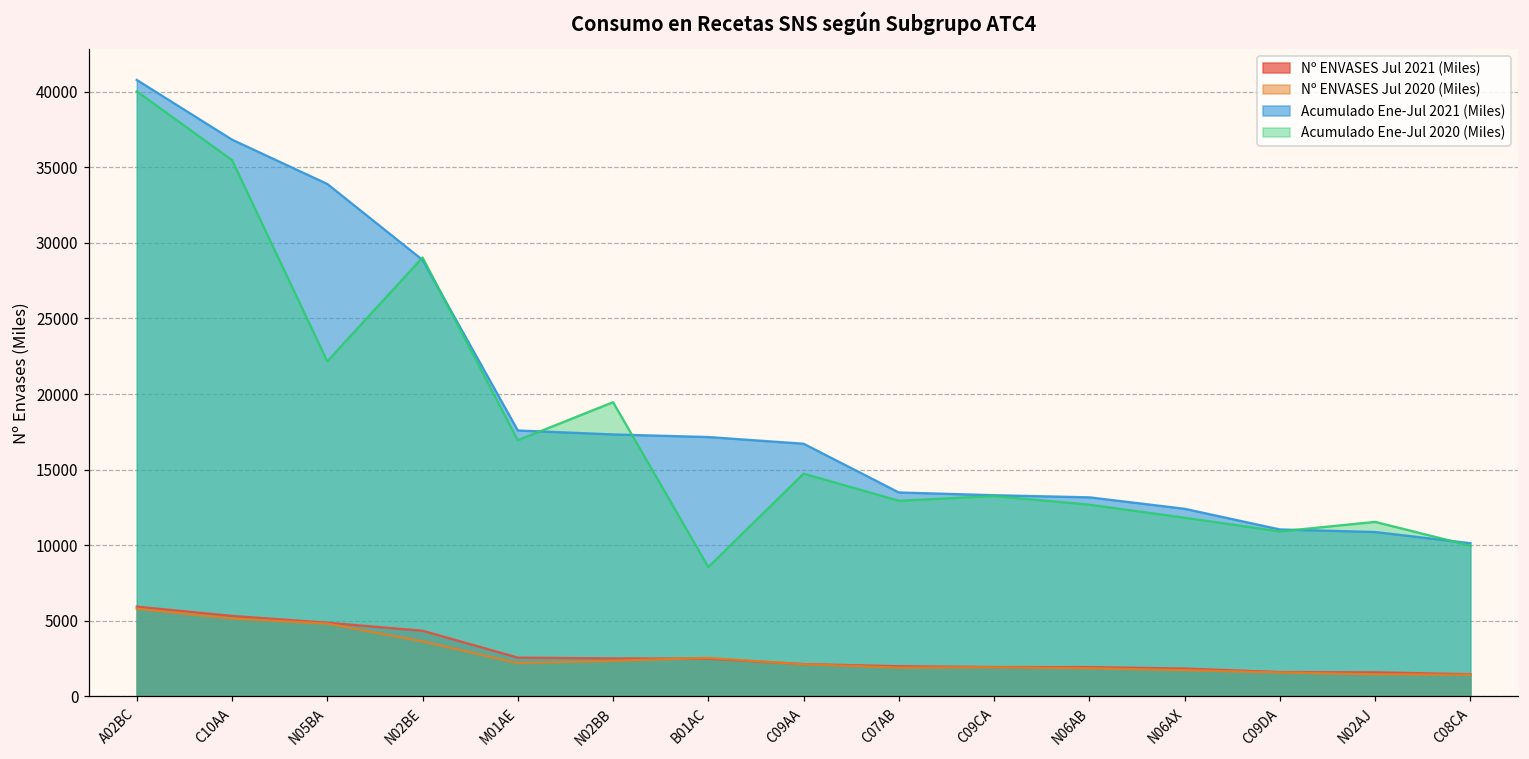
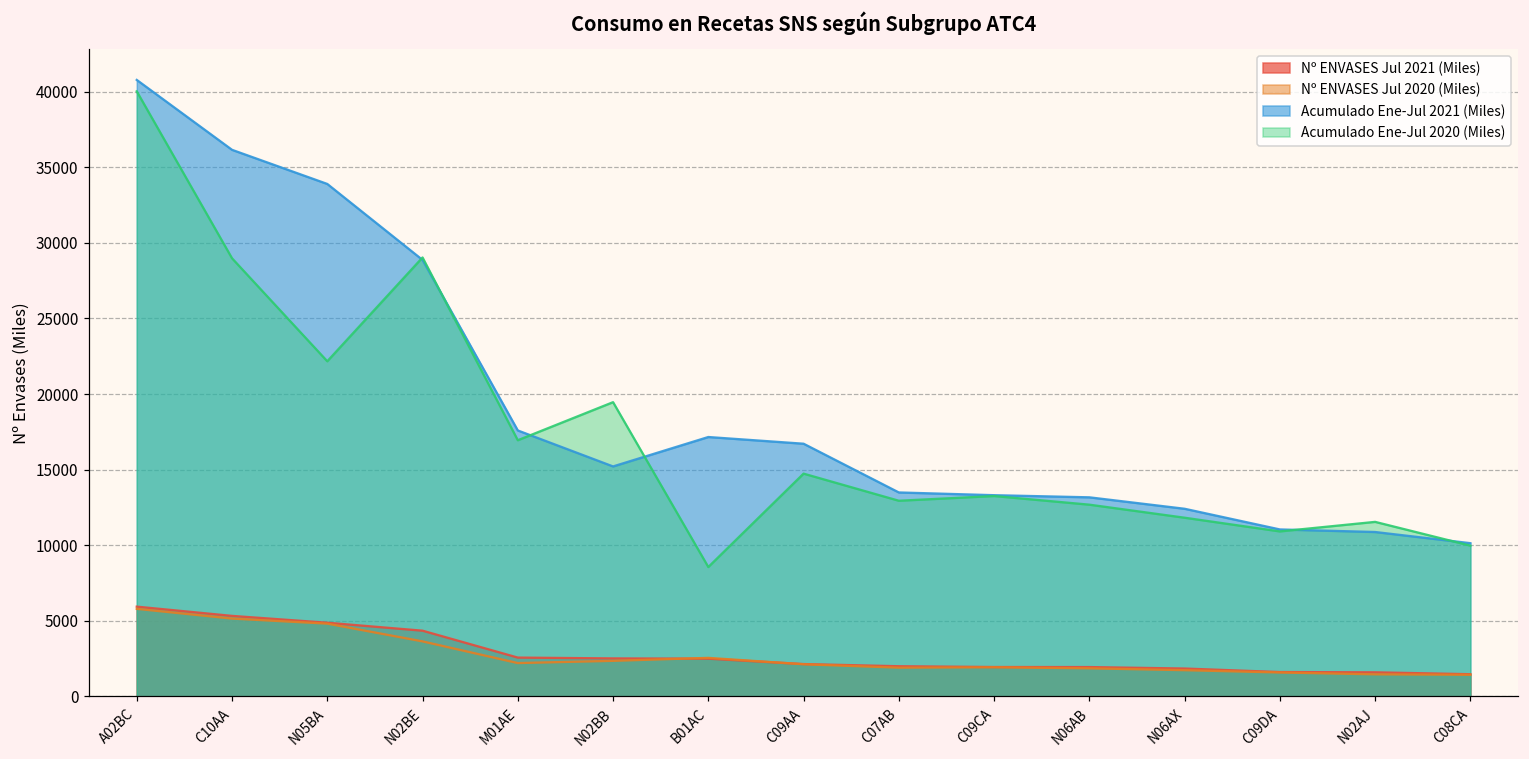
  {
    "Acumulado Ene-Jul 2021 (Miles)": {
      "A02BC": 40800,
-     "C10AA": 36800,
+     "C10AA": 36200,
      "N05BA": 33900,
      "M01AE": 17600,
-     "N02BB": 17300,
+     "N02BB": 15200,
      "B01AC": 17200,
      "C09AA": 16700,
      "C07AB": 13500,
      "N06AB": 13200,
      "N06AX": 12400,
      "N02AJ": 10900
    },
    "Acumulado Ene-Jul 2020 (Miles)": {
      "A02BC": 40000,
-     "C10AA": 35500,
+     "C10AA": 29000,
      "N05BA": 22200,
      "M01AE": 16900,
      "N02BB": 19500,
      "B01AC": 8600,
      "C09AA": 14700,
      "C07AB": 12900,
      "N06AB": 12700,
      "N06AX": 11800,
      "N02AJ": 11500
    }
  }
